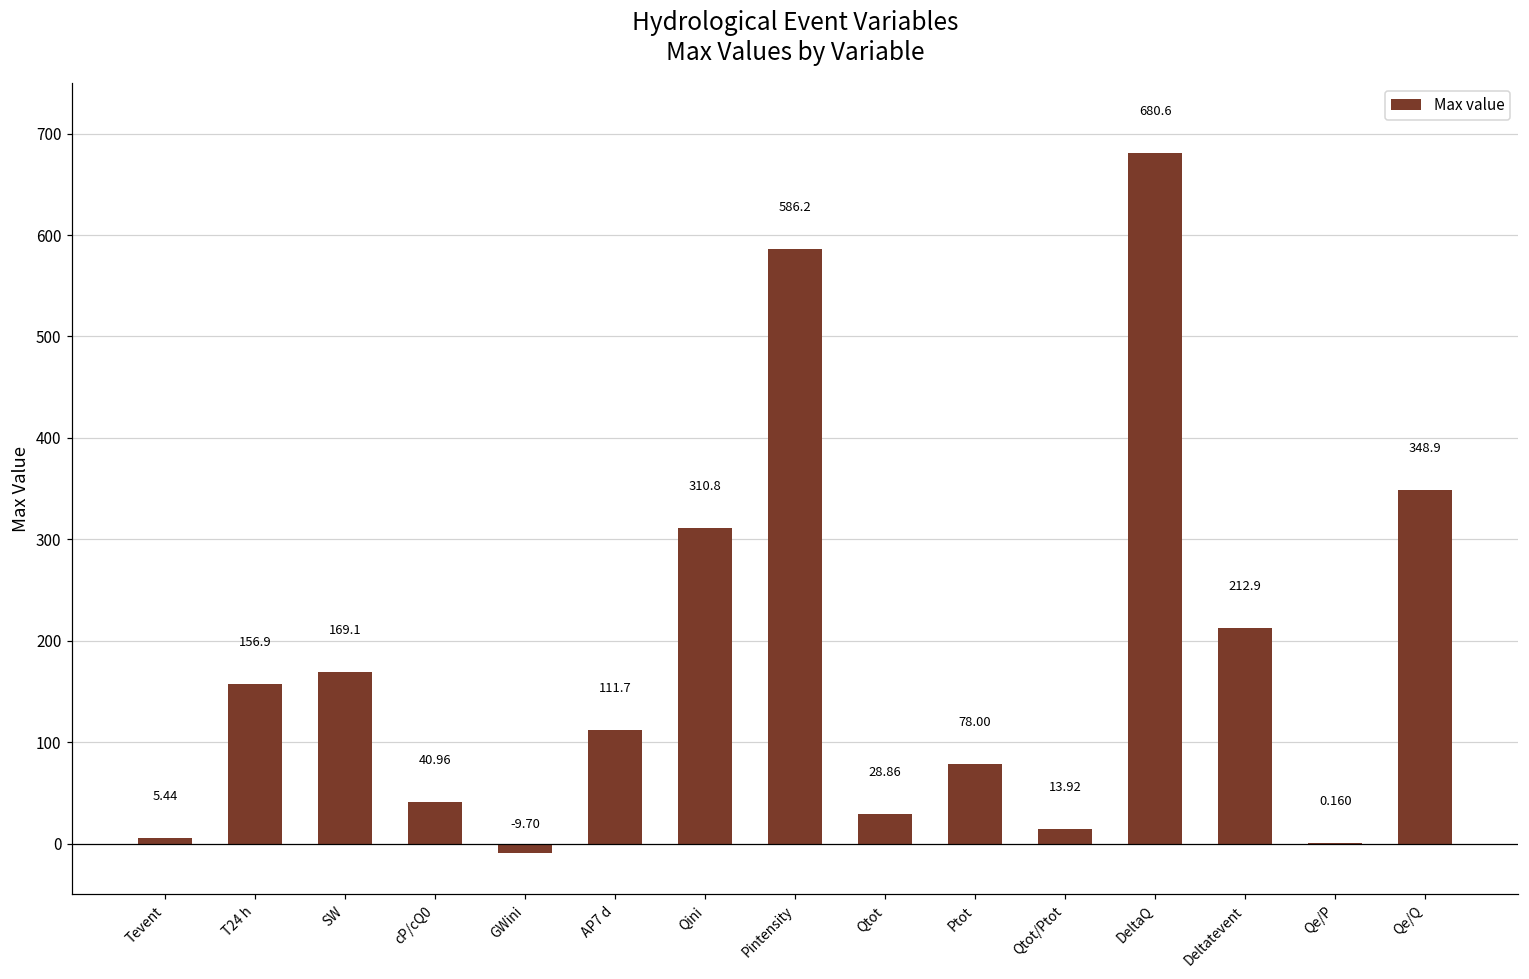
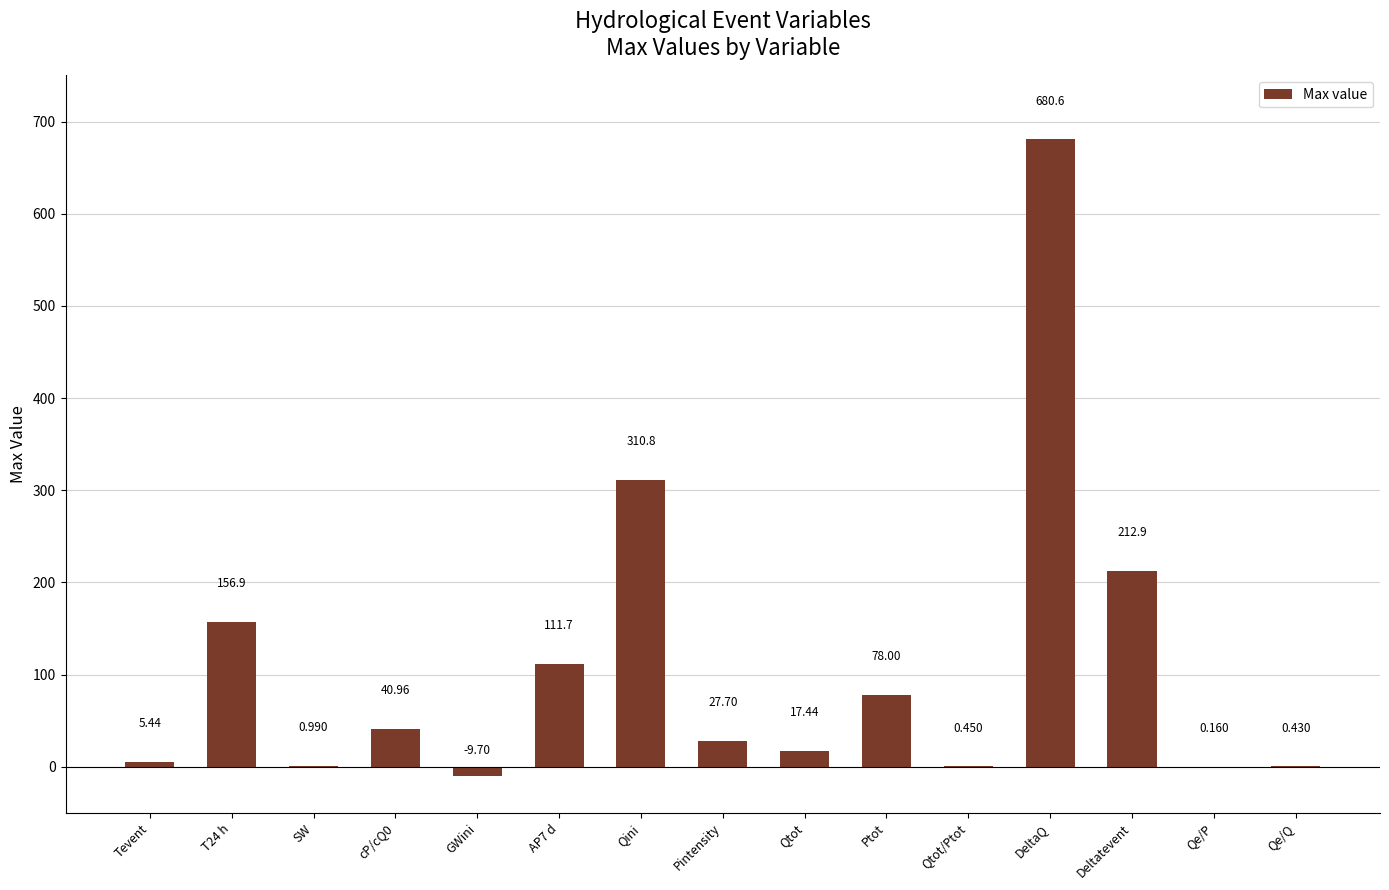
  {
-   "SW": 169.1,
+   "SW": 0.990,
    "GWini": -9.70,
-   "Pintensity": 586.2,
-   "Qtot": 28.86,
-   "Qtot/Ptot": 13.92,
-   "Qe/Q": 348.9
+   "Pintensity": 27.70,
+   "Qtot": 17.44,
+   "Qtot/Ptot": 0.450,
+   "Qe/Q": 0.430
  }
